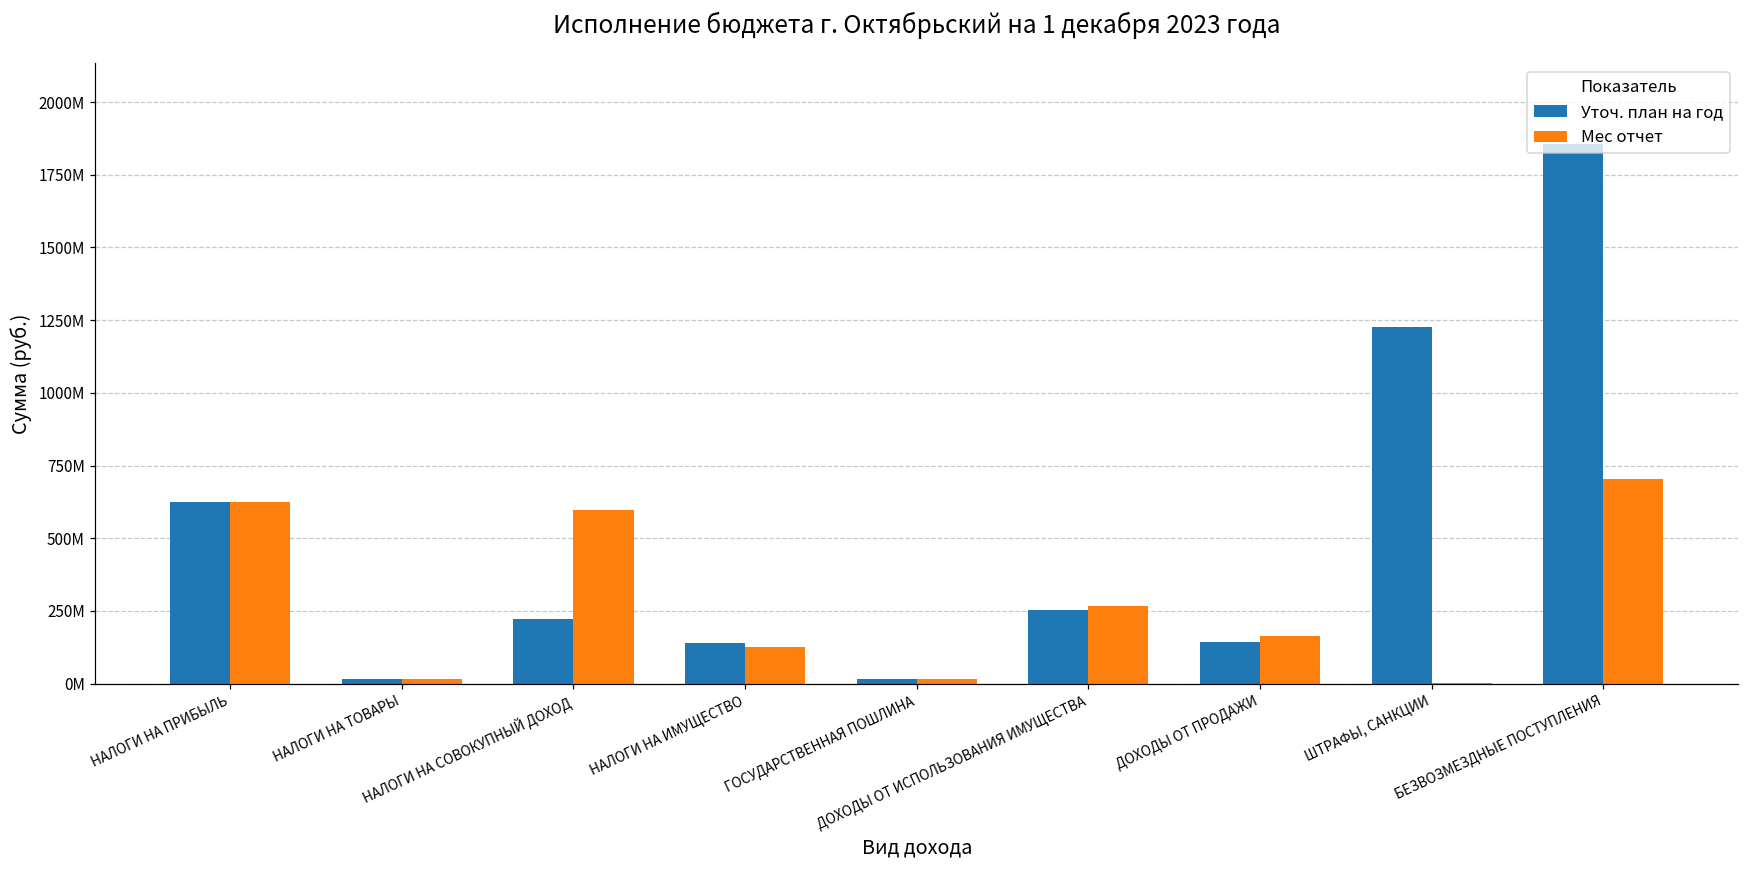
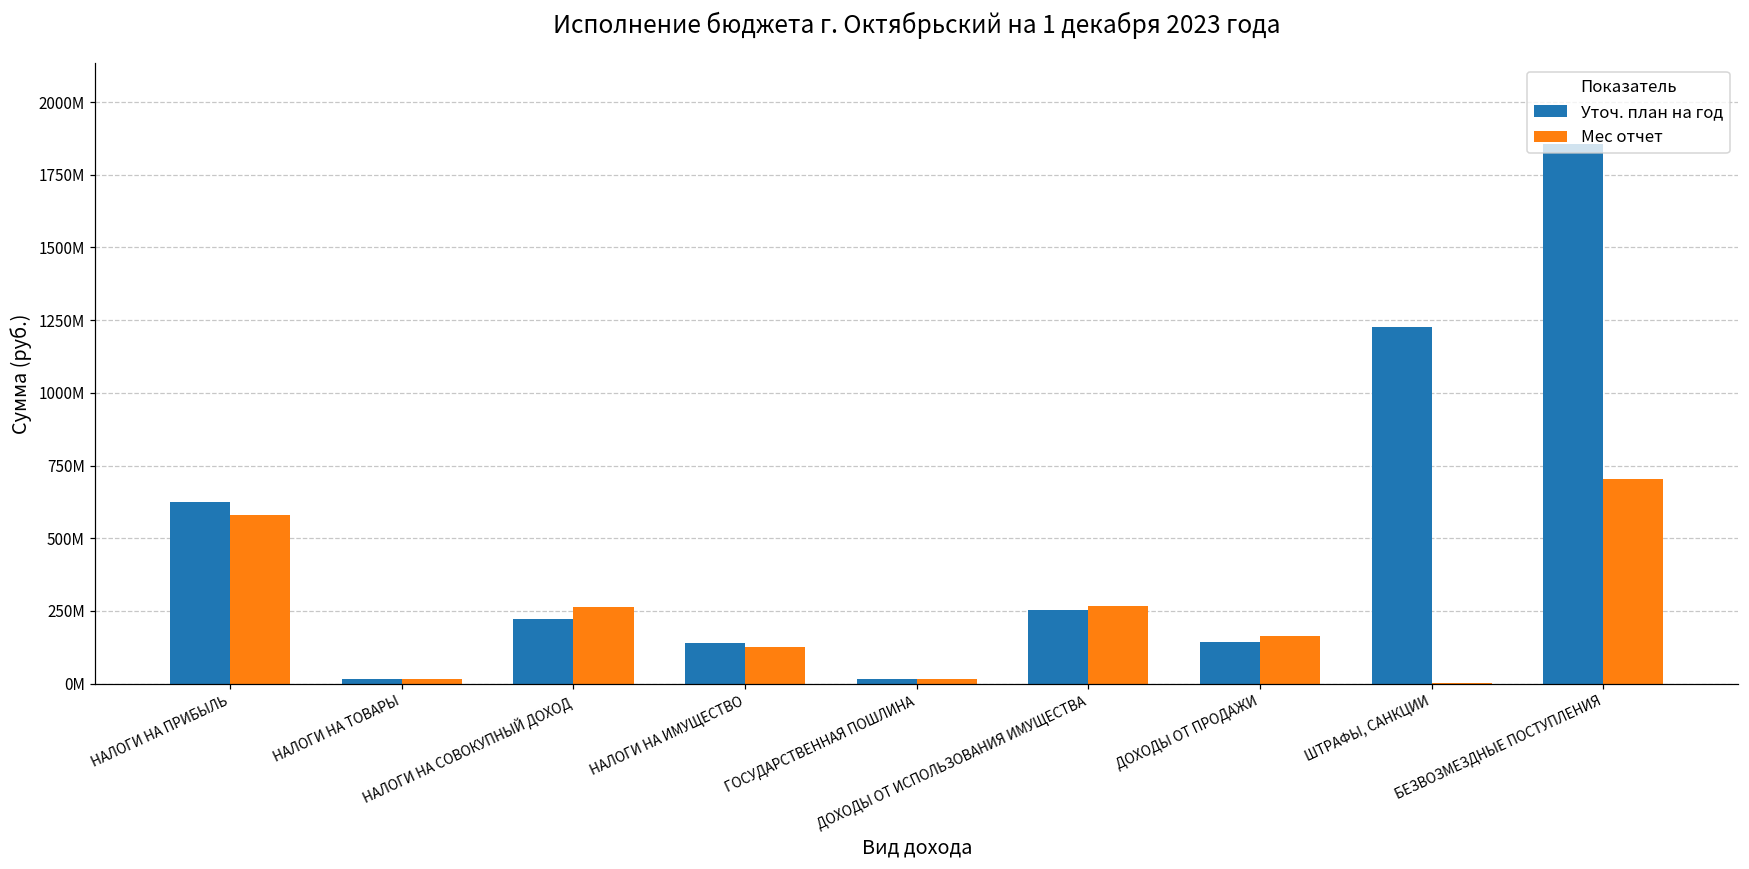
  {
    "Уточ. план на год": {
      "НАЛОГИ НА ПРИБЫЛЬ": 620000000,
      "НАЛОГИ НА ТОВАРЫ": 20000000,
      "НАЛОГИ НА СОВОКУПНЫЙ ДОХОД": 220000000,
      "НАЛОГИ НА ИМУЩЕСТВО": 140000000,
      "ГОСУДАРСТВЕННАЯ ПОШЛИНА": 20000000,
      "ДОХОДЫ ОТ ИСПОЛЬЗОВАНИЯ ИМУЩЕСТВА": 250000000,
      "ДОХОДЫ ОТ ПРОДАЖИ": 140000000,
      "ШТРАФЫ, САНКЦИИ": 1230000000
    },
    "Мес отчет": {
-     "НАЛОГИ НА ПРИБЫЛЬ": 620000000,
+     "НАЛОГИ НА ПРИБЫЛЬ": 580000000,
      "НАЛОГИ НА ТОВАРЫ": 20000000,
-     "НАЛОГИ НА СОВОКУПНЫЙ ДОХОД": 600000000,
+     "НАЛОГИ НА СОВОКУПНЫЙ ДОХОД": 260000000,
      "НАЛОГИ НА ИМУЩЕСТВО": 130000000,
      "ГОСУДАРСТВЕННАЯ ПОШЛИНА": 10000000,
      "ДОХОДЫ ОТ ИСПОЛЬЗОВАНИЯ ИМУЩЕСТВА": 270000000,
      "ДОХОДЫ ОТ ПРОДАЖИ": 160000000,
      "БЕЗВОЗМЕЗДНЫЕ ПОСТУПЛЕНИЯ": 700000000
    }
  }
